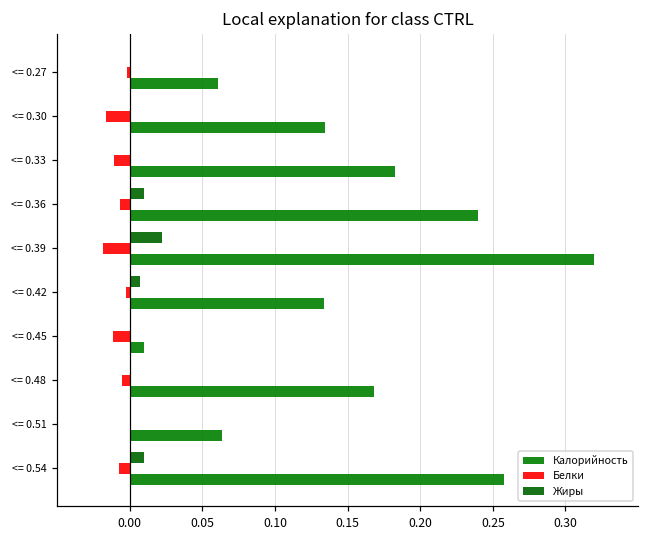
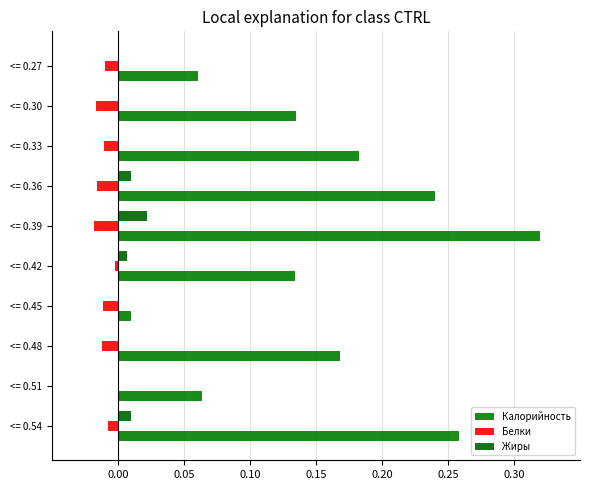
  {
    "Белки": {
-     "<= 0.27": -0.002,
+     "<= 0.27": -0.010,
      "<= 0.30": -0.017,
      "<= 0.33": -0.011,
-     "<= 0.36": -0.006,
+     "<= 0.36": -0.016,
      "<= 0.39": -0.018,
      "<= 0.42": -0.002,
      "<= 0.45": -0.012,
-     "<= 0.48": -0.005,
+     "<= 0.48": -0.012,
      "<= 0.54": -0.007
    }
  }
